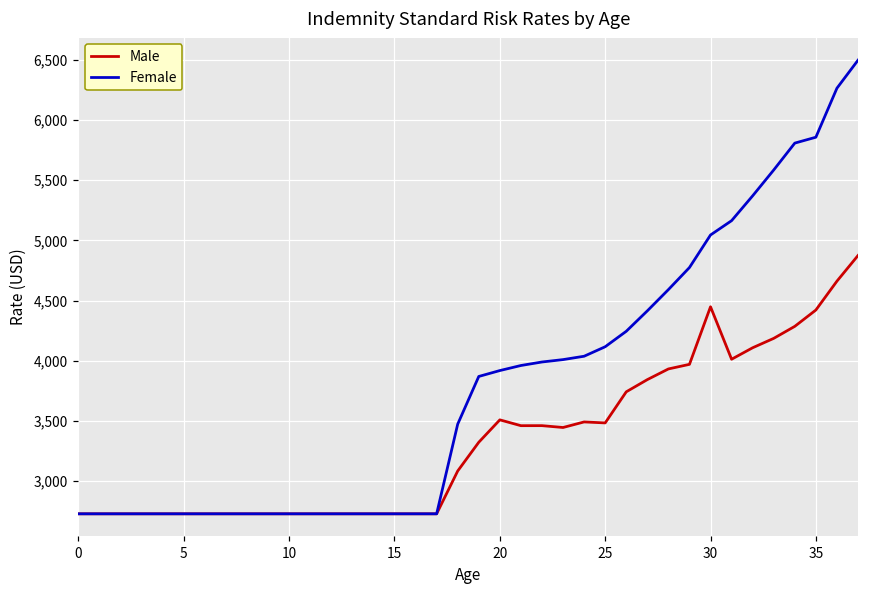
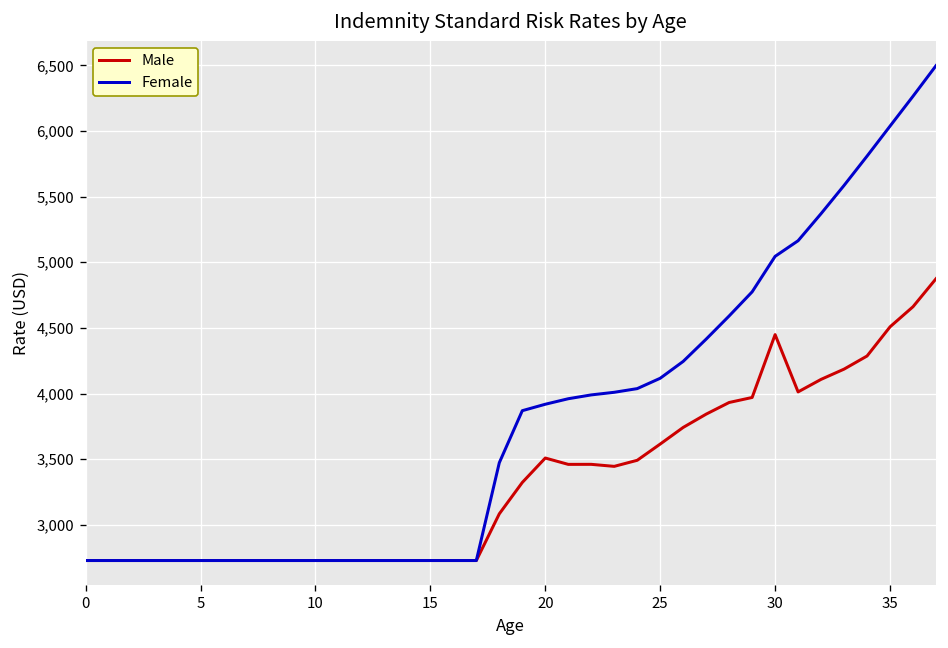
  {
    "Male": {
      "20": "3,510",
-     "25": "3,480",
+     "25": "3,620",
      "30": "4,450",
-     "35": "4,420"
+     "35": "4,510"
    },
    "Female": {
      "20": "3,920",
      "25": "4,120",
      "30": "5,050",
-     "35": "5,860"
+     "35": "6,040"
    }
  }
